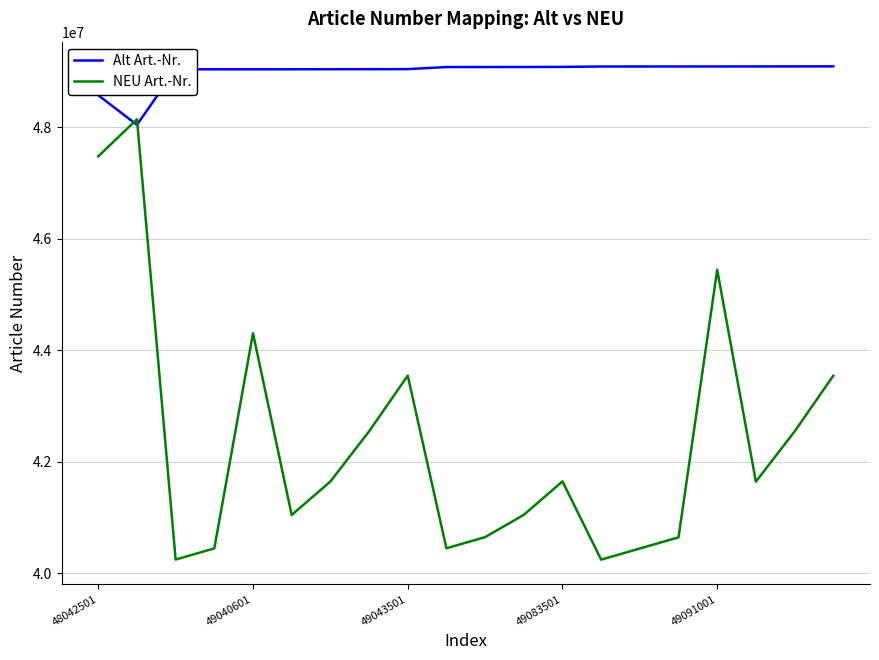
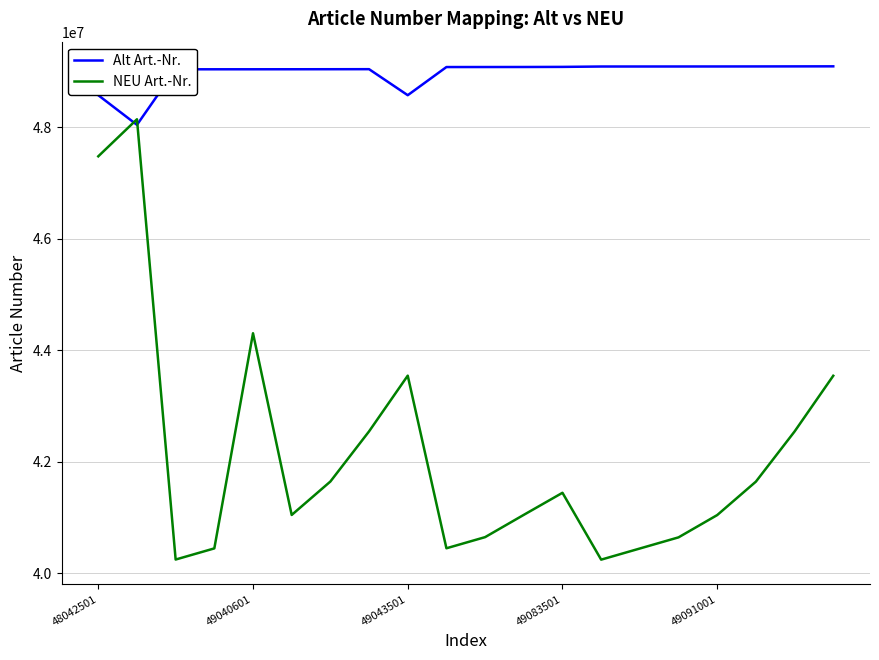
  {
    "Alt Art.-Nr.": {
      "48042501": 48600000,
      "49040601": 49000000,
-     "49043501": 49000000,
+     "49043501": 48600000,
      "49083501": 49100000,
      "49091001": 49100000
    },
    "NEU Art.-Nr.": {
      "48042501": 47500000,
      "49040601": 44300000,
      "49043501": 43500000,
-     "49083501": 41600000,
-     "49091001": 45400000
+     "49083501": 41400000,
+     "49091001": 41000000
    }
  }
